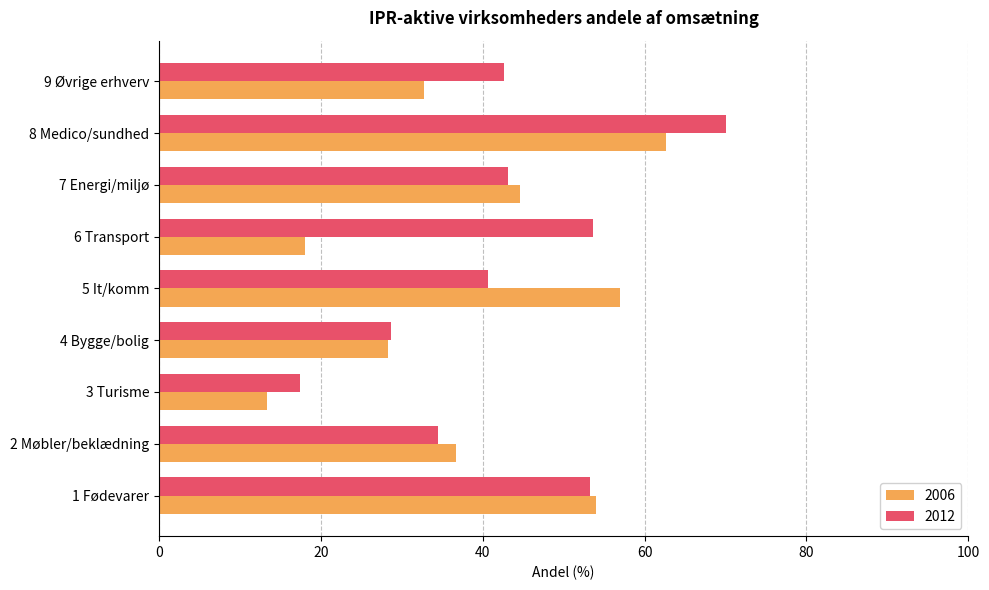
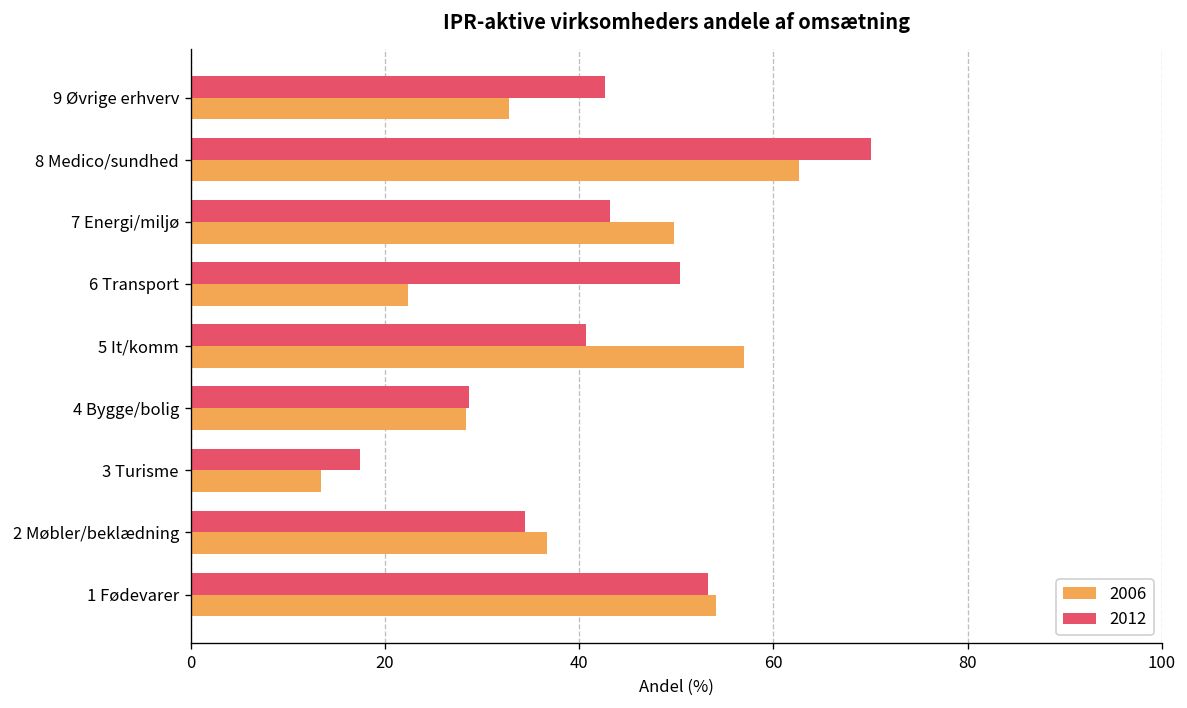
  {
    "2006": {
      "9 Øvrige erhverv": 33,
      "8 Medico/sundhed": 63,
-     "7 Energi/miljø": 45,
-     "6 Transport": 18,
+     "7 Energi/miljø": 50,
+     "6 Transport": 22,
      "5 It/komm": 57,
      "4 Bygge/bolig": 28,
      "3 Turisme": 13,
      "2 Møbler/beklædning": 37,
      "1 Fødevarer": 54
    },
    "2012": {
      "9 Øvrige erhverv": 43,
      "8 Medico/sundhed": 70,
      "7 Energi/miljø": 43,
-     "6 Transport": 54,
+     "6 Transport": 50,
      "5 It/komm": 41,
      "4 Bygge/bolig": 29,
      "3 Turisme": 17,
      "2 Møbler/beklædning": 34,
      "1 Fødevarer": 53
    }
  }
